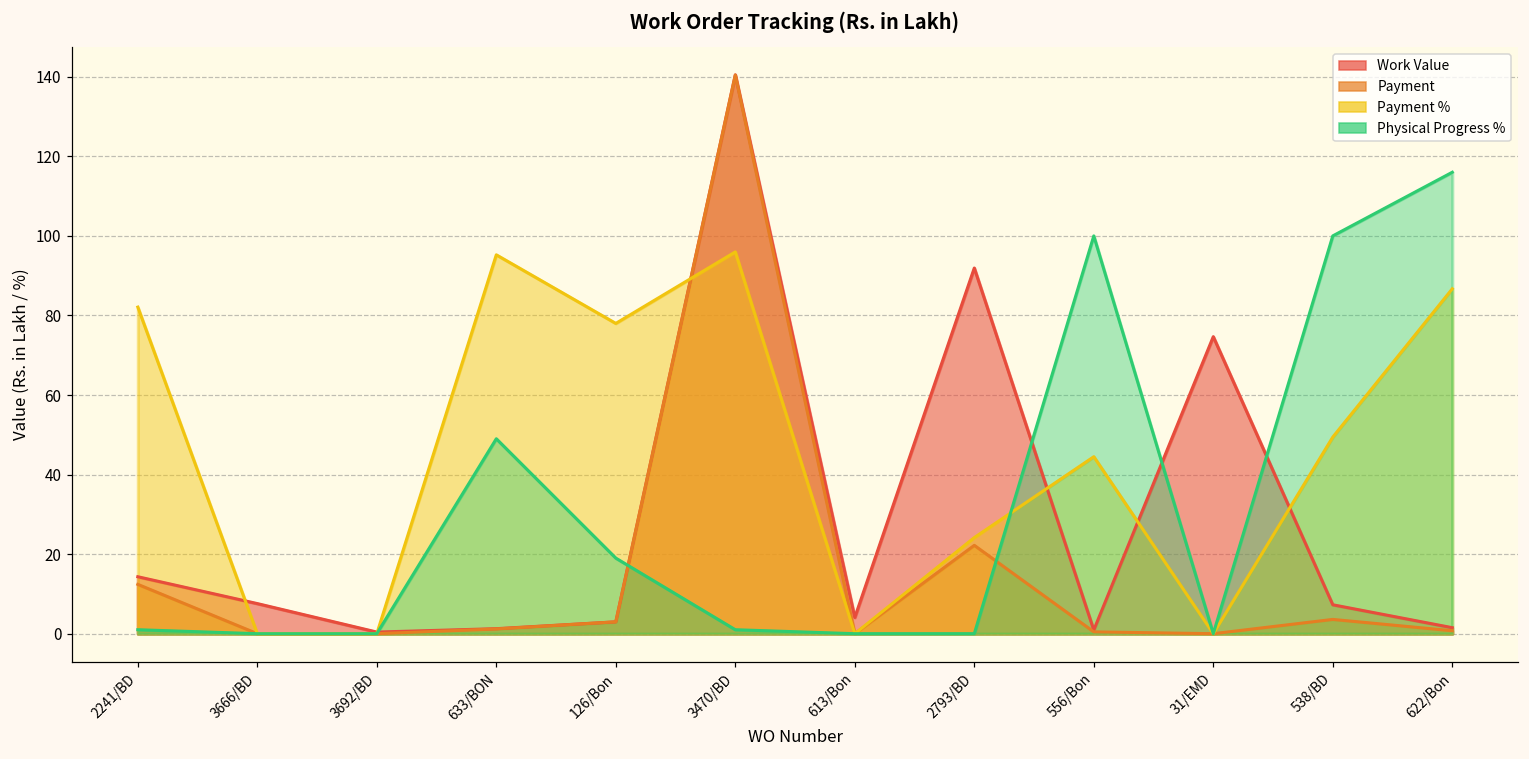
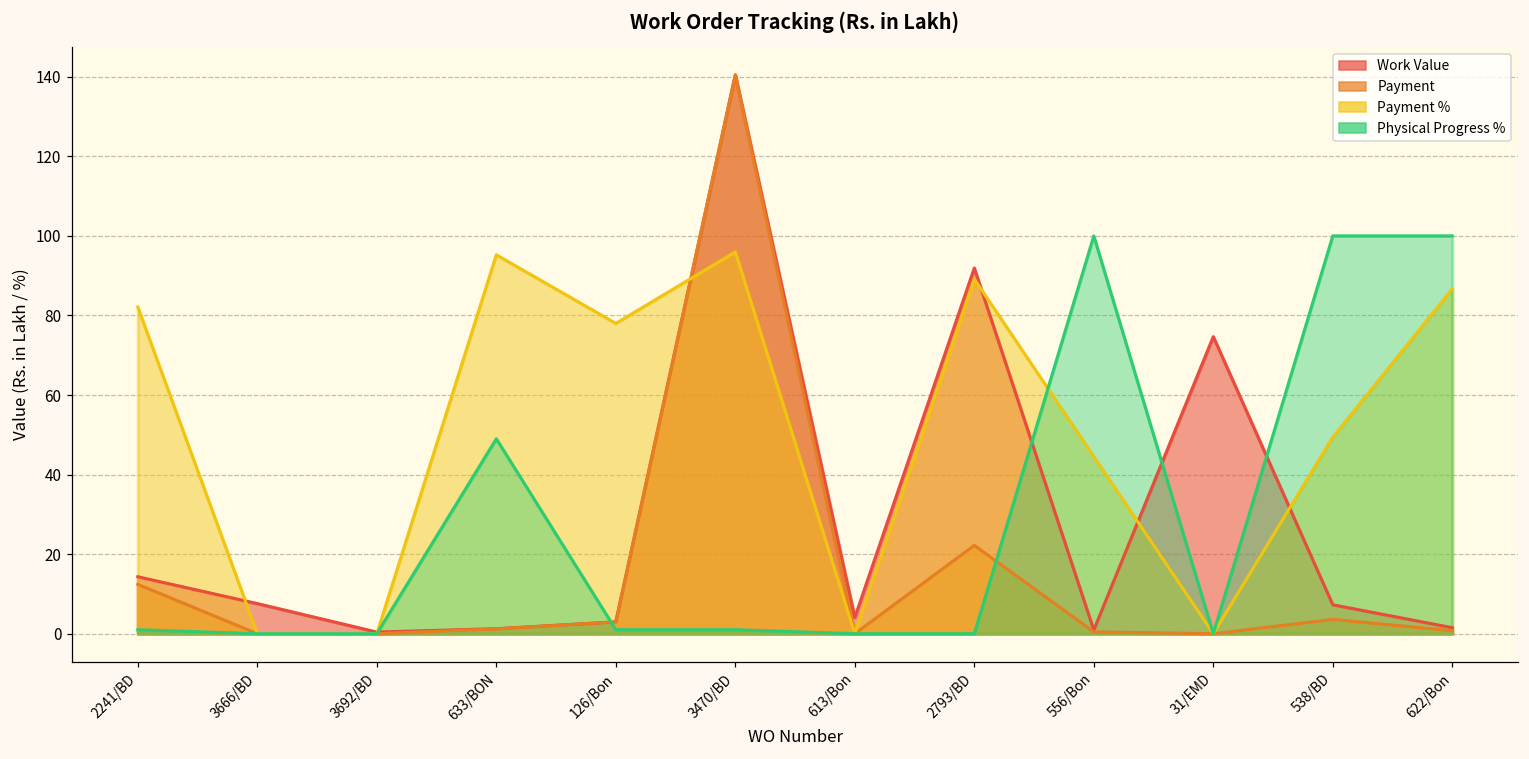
  {
    "Payment %": {
      "2241/BD": 82,
      "633/BON": 95,
      "126/Bon": 78,
      "3470/BD": 96,
-     "2793/BD": 24,
+     "2793/BD": 89,
      "556/Bon": 44,
      "538/BD": 49,
      "622/Bon": 87
    },
    "Physical Progress %": {
      "2241/BD": 1,
      "633/BON": 49,
-     "126/Bon": 19,
+     "126/Bon": 1,
      "3470/BD": 1,
      "2793/BD": 0,
      "556/Bon": 100,
      "538/BD": 100,
-     "622/Bon": 116
+     "622/Bon": 100
    }
  }
